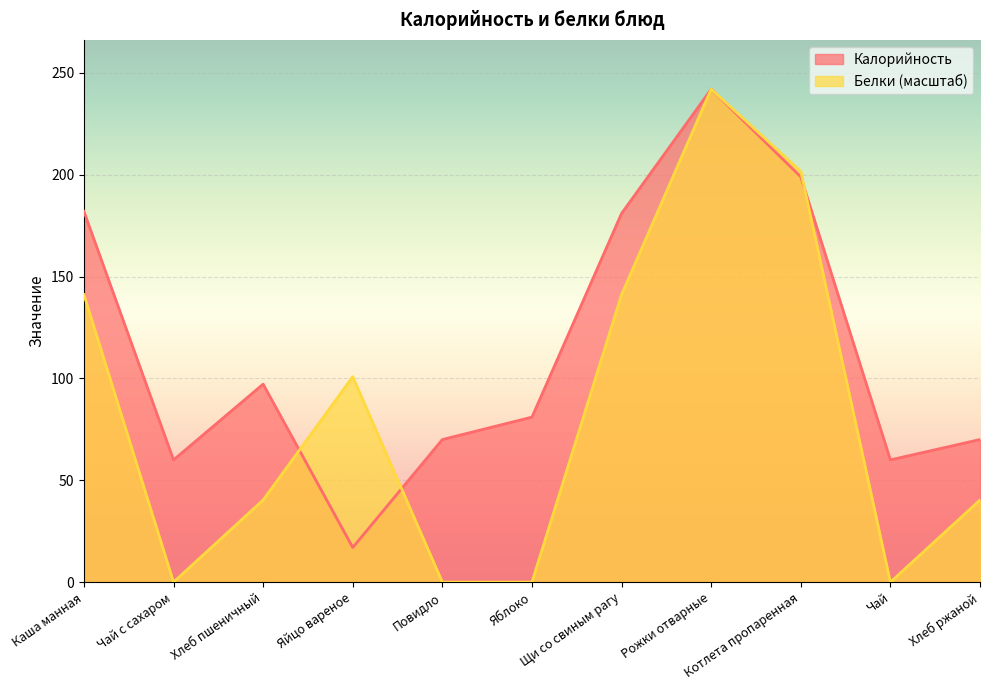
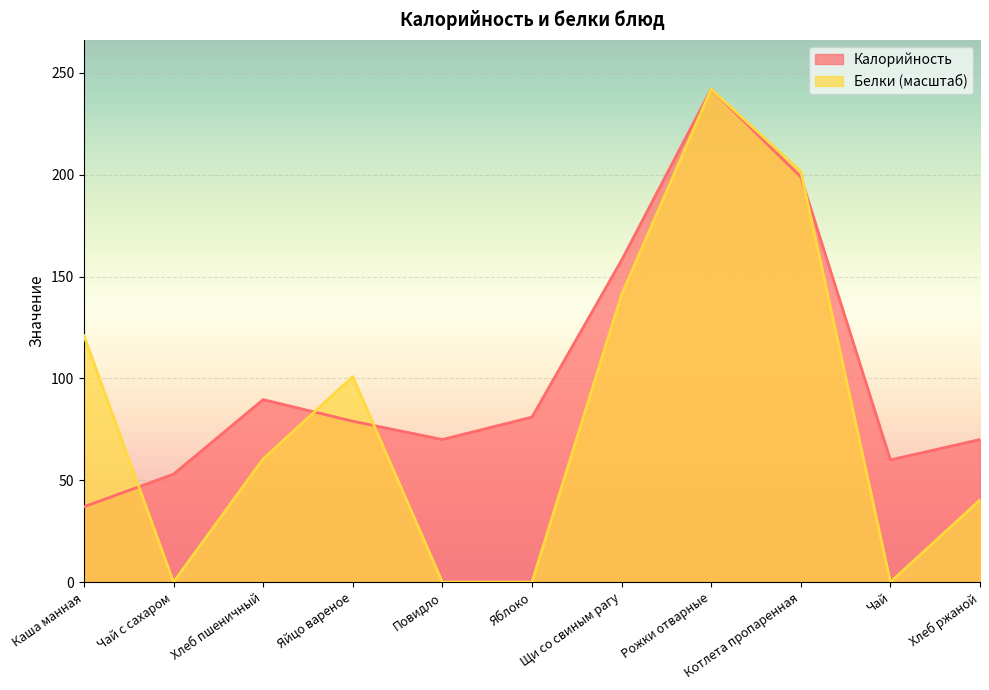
  {
    "Калорийность": {
-     "Каша манная": 182,
-     "Чай с сахаром": 60,
-     "Хлеб пшеничный": 97,
-     "Яйцо вареное": 17,
+     "Каша манная": 37,
+     "Чай с сахаром": 53,
+     "Хлеб пшеничный": 90,
+     "Яйцо вареное": 79,
      "Повидло": 70,
      "Яблоко": 81,
-     "Щи со свиным рагу": 181,
+     "Щи со свиным рагу": 158,
      "Котлета пропаренная": 199,
      "Чай": 60,
      "Хлеб ржаной": 70
    },
    "Белки (масштаб)": {
-     "Каша манная": 141,
+     "Каша манная": 121,
      "Чай с сахаром": 0,
-     "Хлеб пшеничный": 40,
+     "Хлеб пшеничный": 61,
      "Яйцо вареное": 101,
      "Повидло": 0,
      "Яблоко": 0,
      "Щи со свиным рагу": 141,
      "Котлета пропаренная": 202,
      "Чай": 0,
      "Хлеб ржаной": 40
    }
  }
